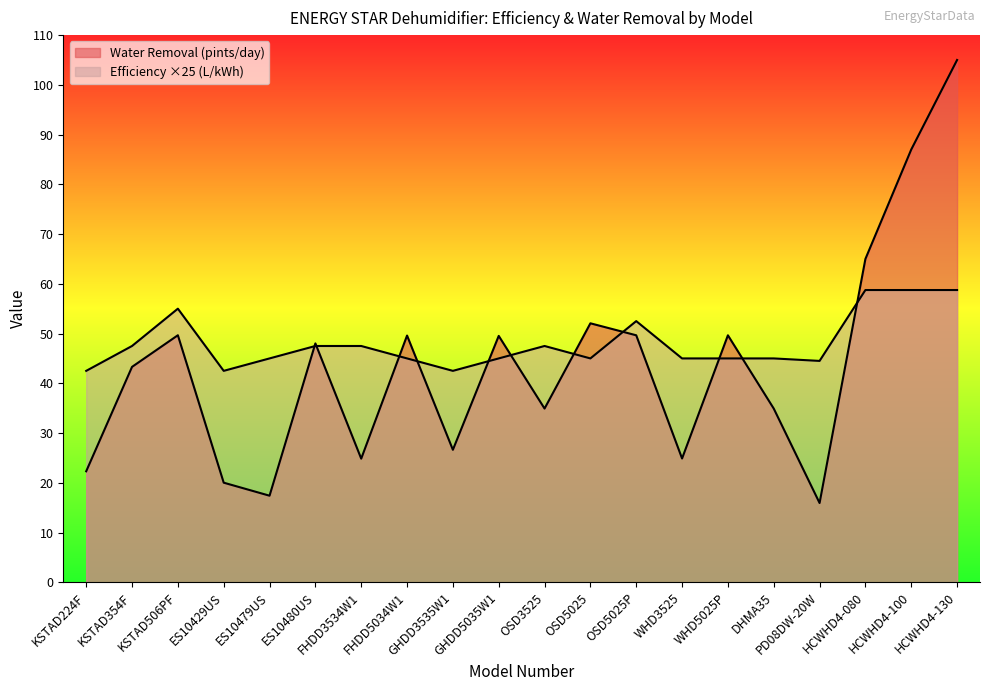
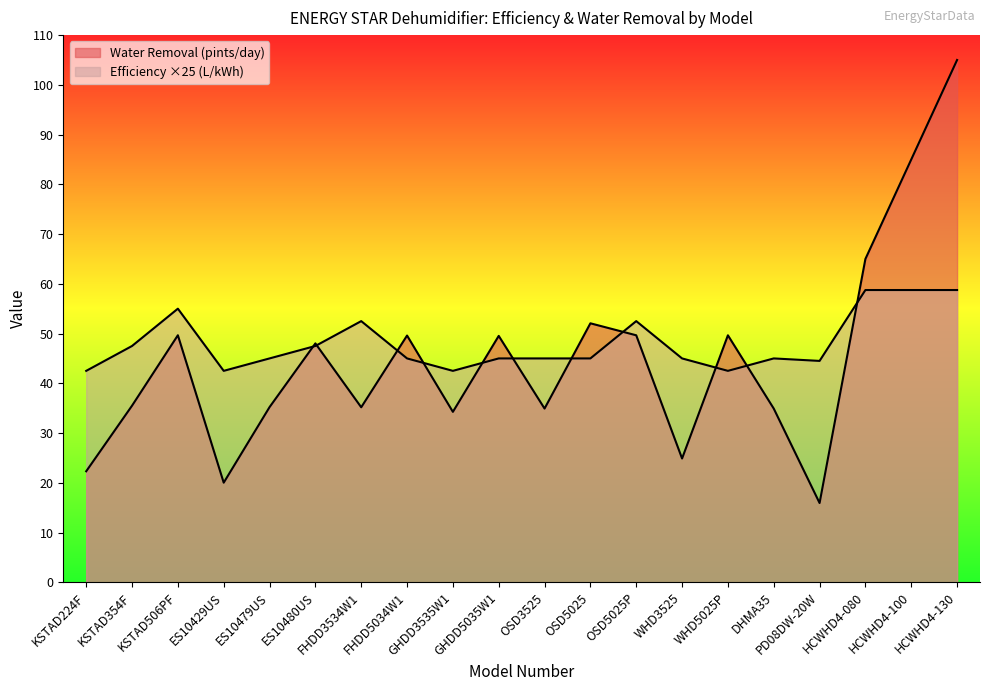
  {
    "Water Removal (pints/day)": {
      "KSTAD224F": 22,
-     "KSTAD354F": 43,
+     "KSTAD354F": 36,
      "KSTAD506PF": 50,
      "ES10429US": 20,
-     "ES10479US": 17,
+     "ES10479US": 35,
      "ES10480US": 48,
-     "FHDD3534W1": 25,
+     "FHDD3534W1": 35,
      "FHDD5034W1": 50,
-     "GHDD3535W1": 27,
+     "GHDD3535W1": 34,
      "GHDD5035W1": 50,
      "OSD3525": 35,
      "OSD5025": 52,
      "OSD5025P": 50,
      "WHD3525": 25,
      "WHD5025P": 50,
      "DHMA35": 35,
      "PD08DW-20W": 16,
      "HCWHD4-080": 65,
-     "HCWHD4-100": 87,
+     "HCWHD4-100": 85,
      "HCWHD4-130": 105
    },
    "Efficiency ×25 (L/kWh)": {
      "KSTAD224F": 43,
      "KSTAD354F": 48,
      "KSTAD506PF": 55,
      "ES10429US": 43,
      "ES10479US": 45,
      "ES10480US": 48,
-     "FHDD3534W1": 48,
+     "FHDD3534W1": 53,
      "FHDD5034W1": 45,
      "GHDD3535W1": 43,
      "GHDD5035W1": 45,
-     "OSD3525": 48,
+     "OSD3525": 45,
      "OSD5025": 45,
      "OSD5025P": 53,
      "WHD3525": 45,
-     "WHD5025P": 45,
+     "WHD5025P": 43,
      "DHMA35": 45,
      "PD08DW-20W": 45,
      "HCWHD4-080": 59,
      "HCWHD4-100": 59,
      "HCWHD4-130": 59
    }
  }
